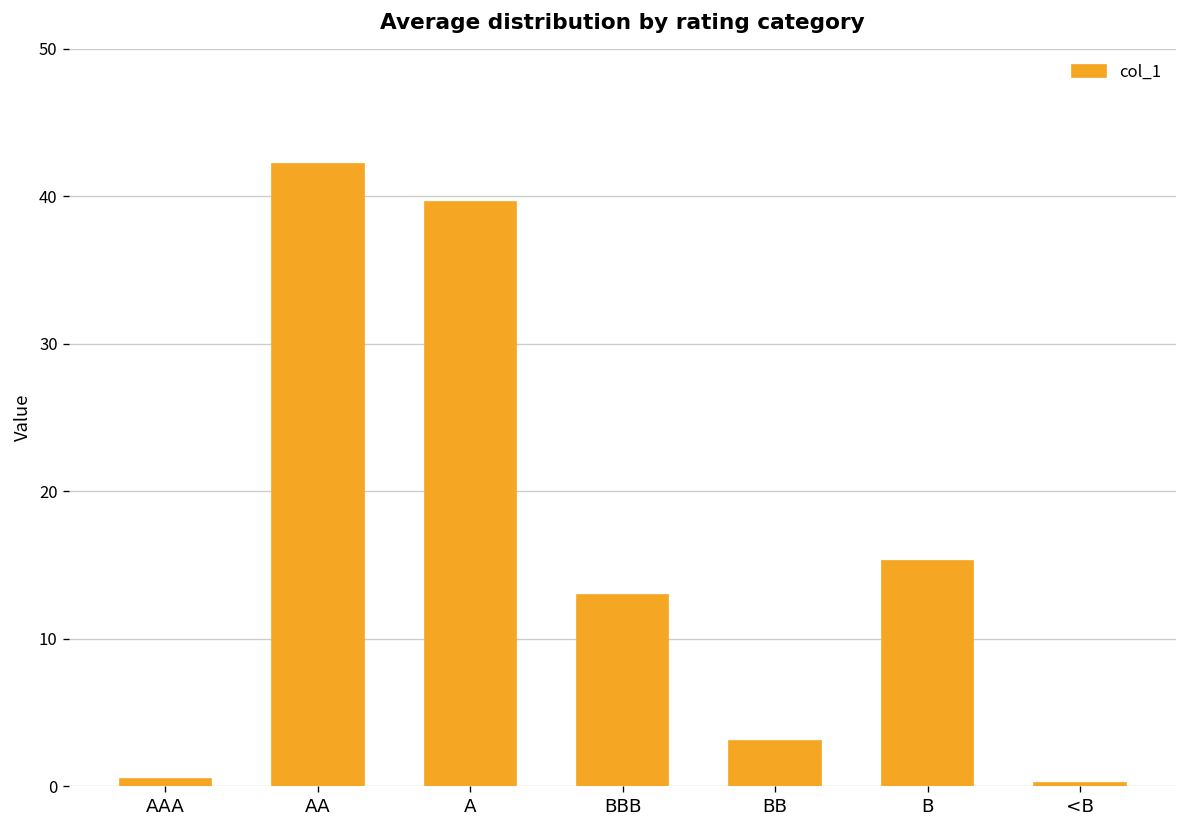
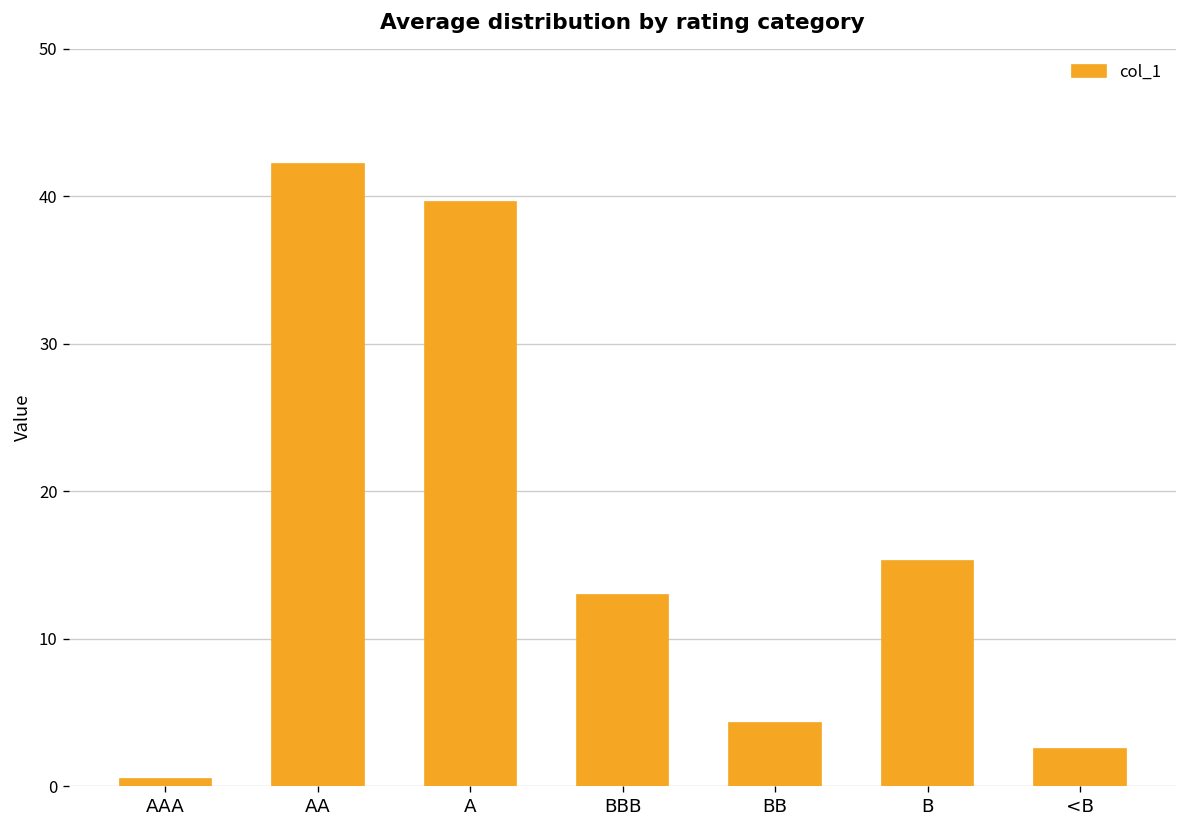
  {
    "AAA": 0.5,
    "AA": 42.2,
    "A": 39.6,
    "BBB": 13.0,
-   "BB": 3.1,
+   "BB": 4.3,
    "B": 15.3,
-   "<B": 0.2
+   "<B": 2.5
  }
